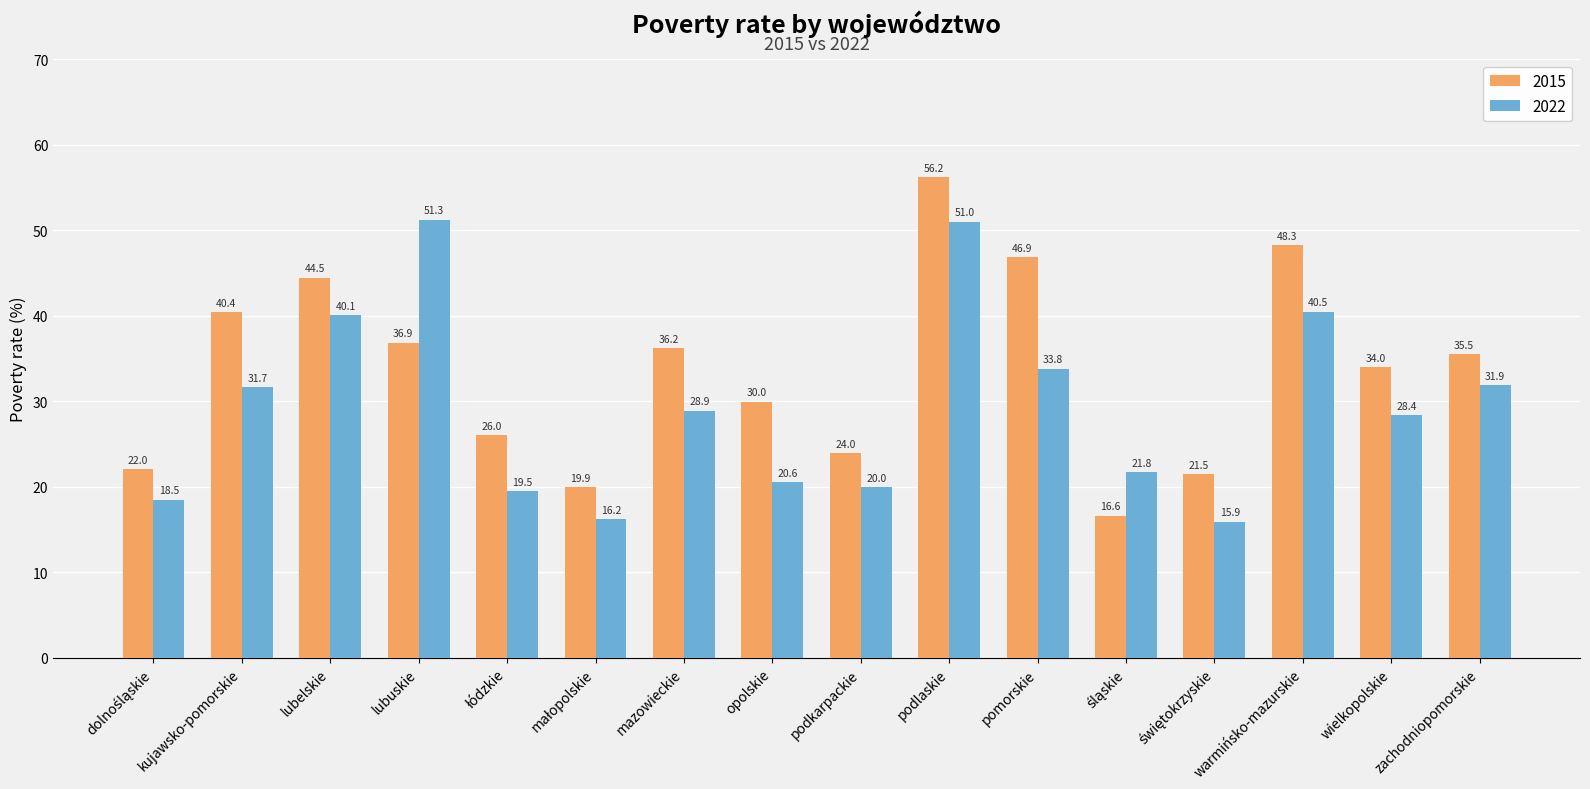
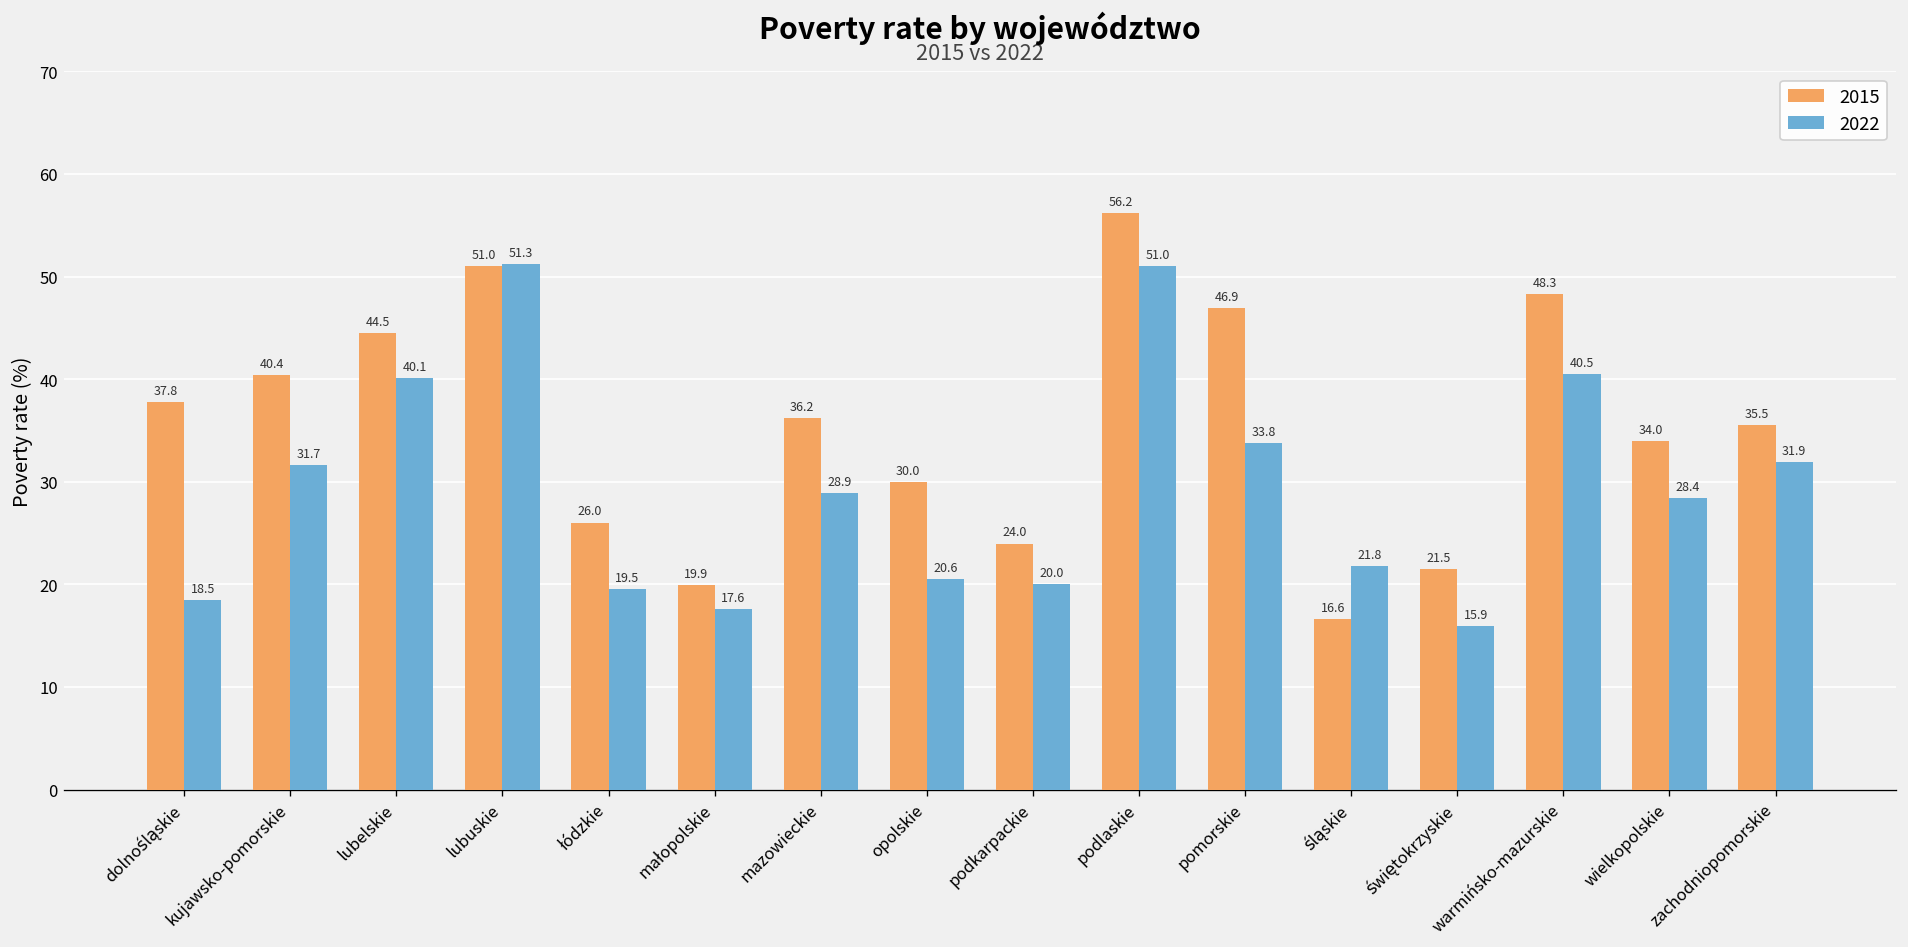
  {
    "2015": {
-     "dolnośląskie": 22.0,
+     "dolnośląskie": 37.8,
      "kujawsko-pomorskie": 40.4,
      "lubelskie": 44.5,
-     "lubuskie": 36.9,
+     "lubuskie": 51.0,
      "łódzkie": 26.0,
      "małopolskie": 19.9,
      "mazowieckie": 36.2,
      "opolskie": 30.0,
      "podkarpackie": 24.0,
      "podlaskie": 56.2,
      "pomorskie": 46.9,
      "śląskie": 16.6,
      "świętokrzyskie": 21.5,
      "warmińsko-mazurskie": 48.3,
      "wielkopolskie": 34.0,
      "zachodniopomorskie": 35.5
    },
    "2022": {
      "dolnośląskie": 18.5,
      "kujawsko-pomorskie": 31.7,
      "lubelskie": 40.1,
      "lubuskie": 51.3,
      "łódzkie": 19.5,
-     "małopolskie": 16.2,
+     "małopolskie": 17.6,
      "mazowieckie": 28.9,
      "opolskie": 20.6,
      "podkarpackie": 20.0,
      "podlaskie": 51.0,
      "pomorskie": 33.8,
      "śląskie": 21.8,
      "świętokrzyskie": 15.9,
      "warmińsko-mazurskie": 40.5,
      "wielkopolskie": 28.4,
      "zachodniopomorskie": 31.9
    }
  }
